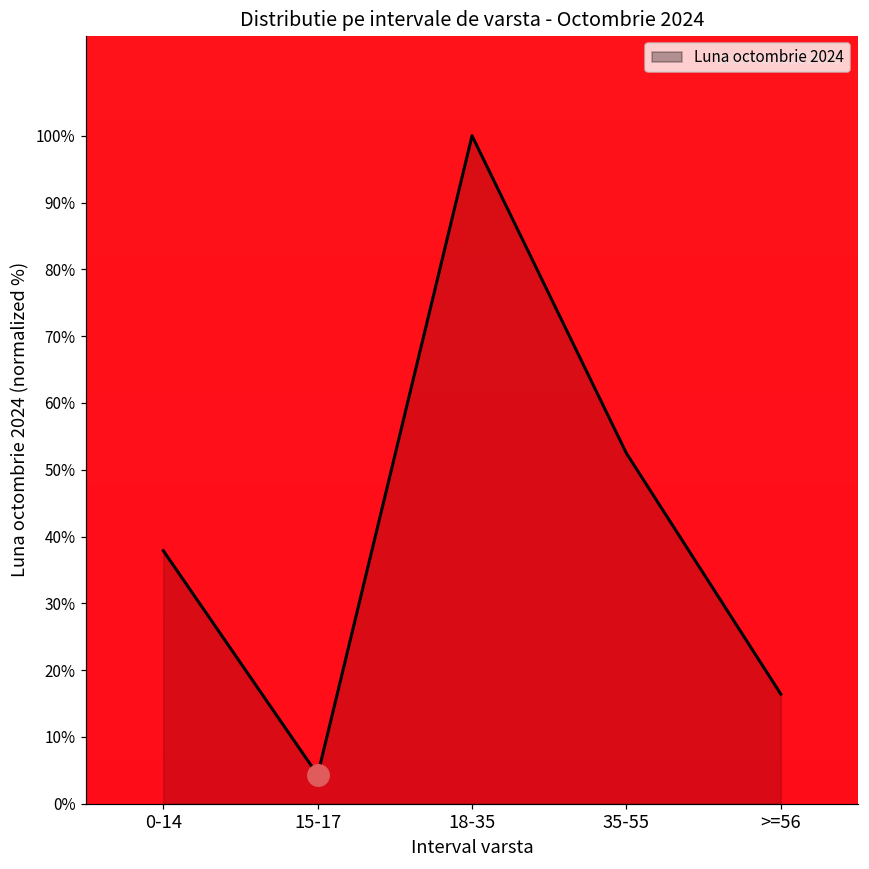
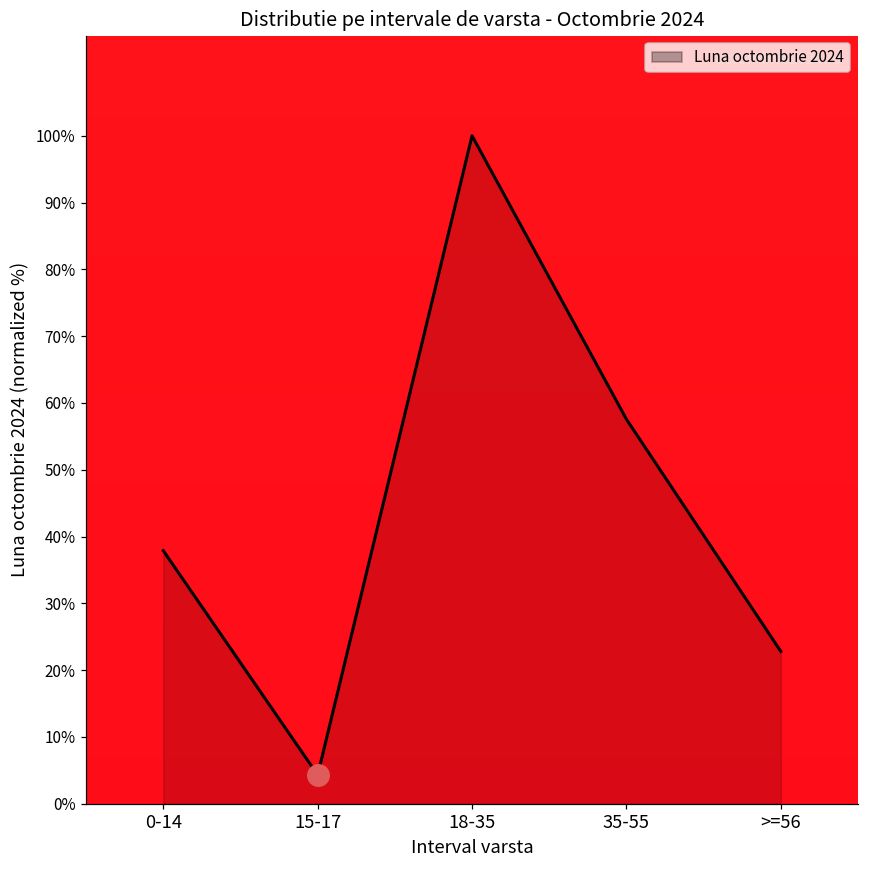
  {
    "Luna octombrie 2024": {
      "0-14": "38%",
      "18-35": "100%",
-     "35-55": "52%",
-     ">=56": "16%"
+     "35-55": "58%",
+     ">=56": "23%"
    }
  }
